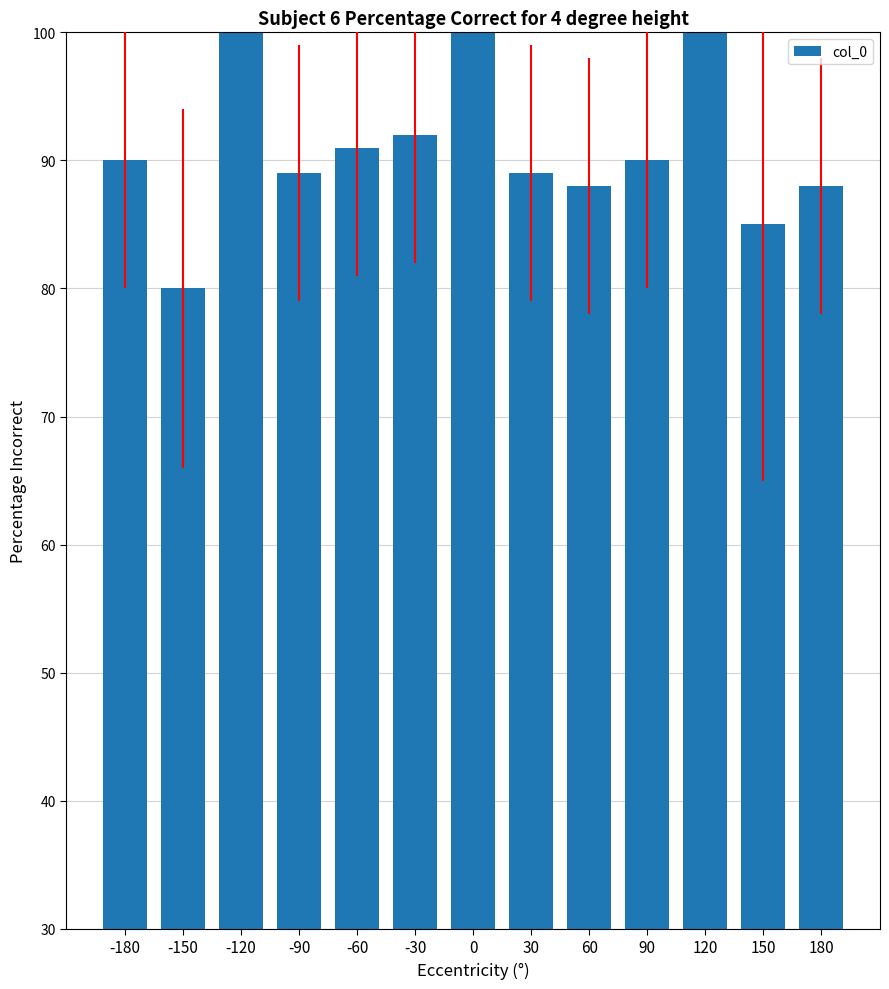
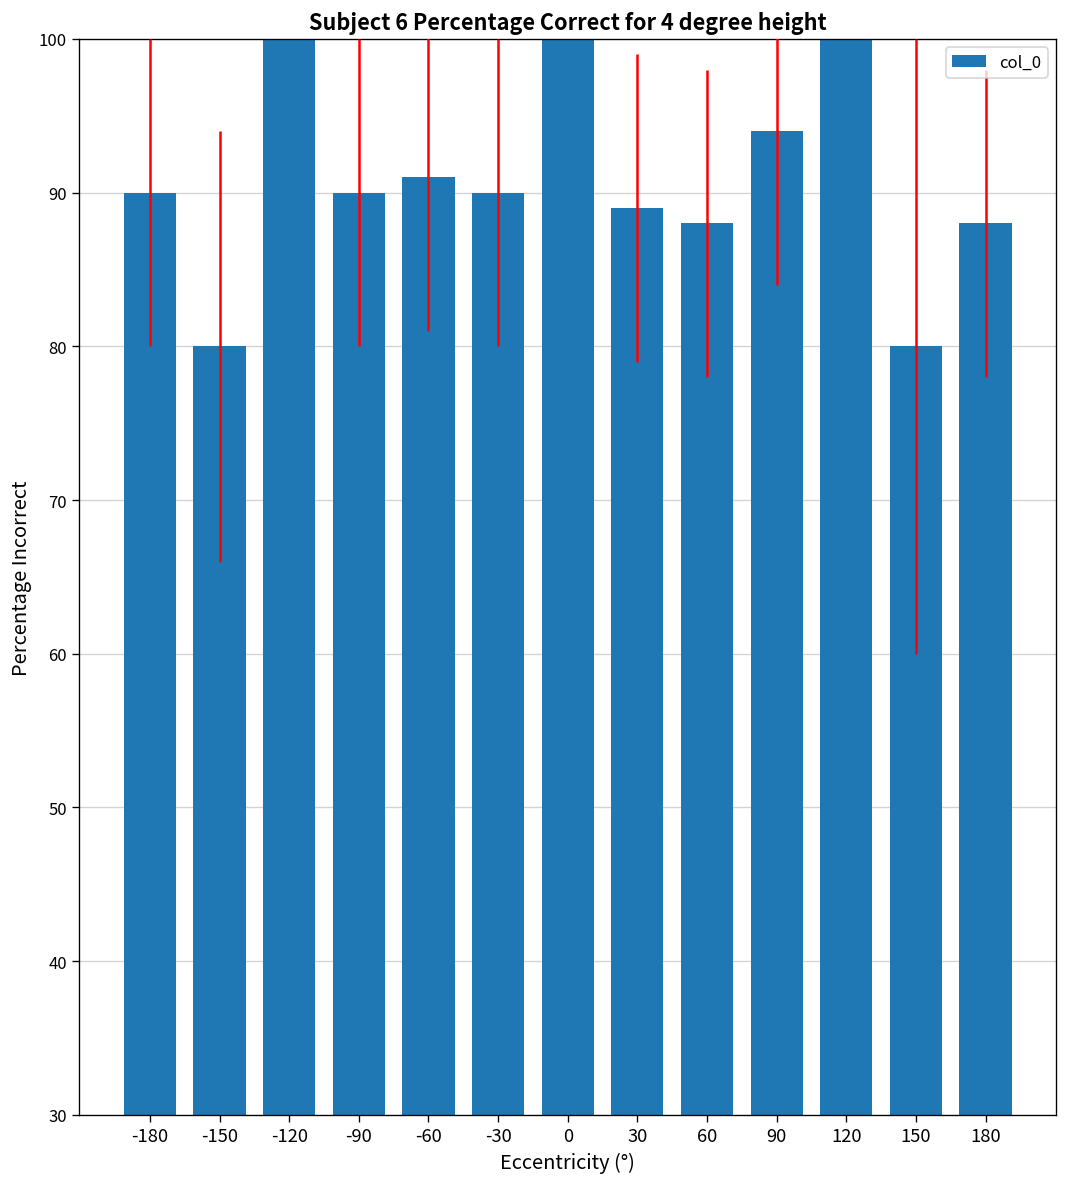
  {
    "-180": 90,
    "-150": 80,
    "-120": 100,
-   "-90": 89,
+   "-90": 90,
    "-60": 91,
-   "-30": 92,
+   "-30": 90,
    "0": 100,
    "30": 89,
    "60": 88,
-   "90": 90,
+   "90": 94,
    "120": 100,
-   "150": 85,
+   "150": 80,
    "180": 88
  }
